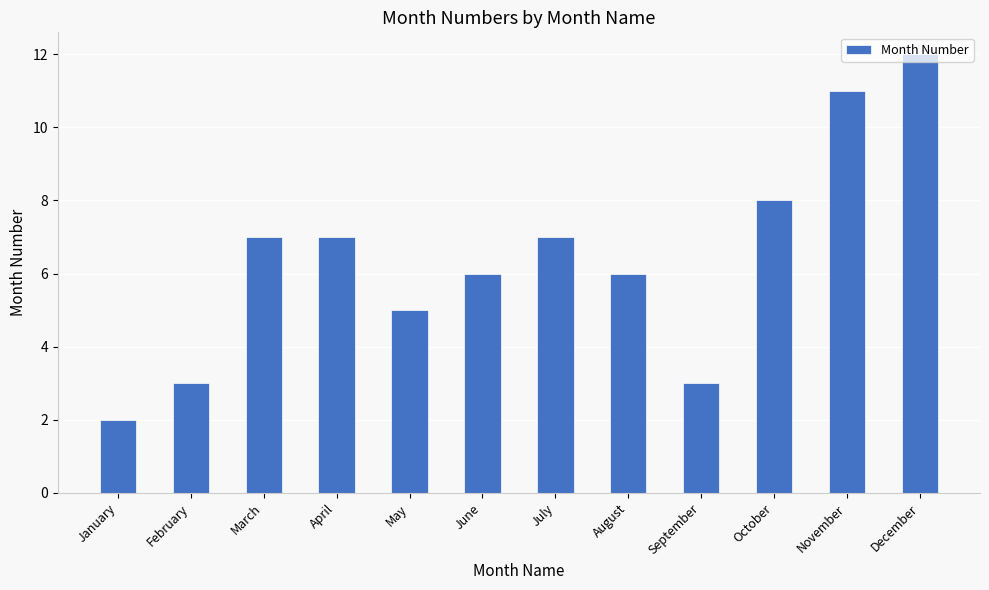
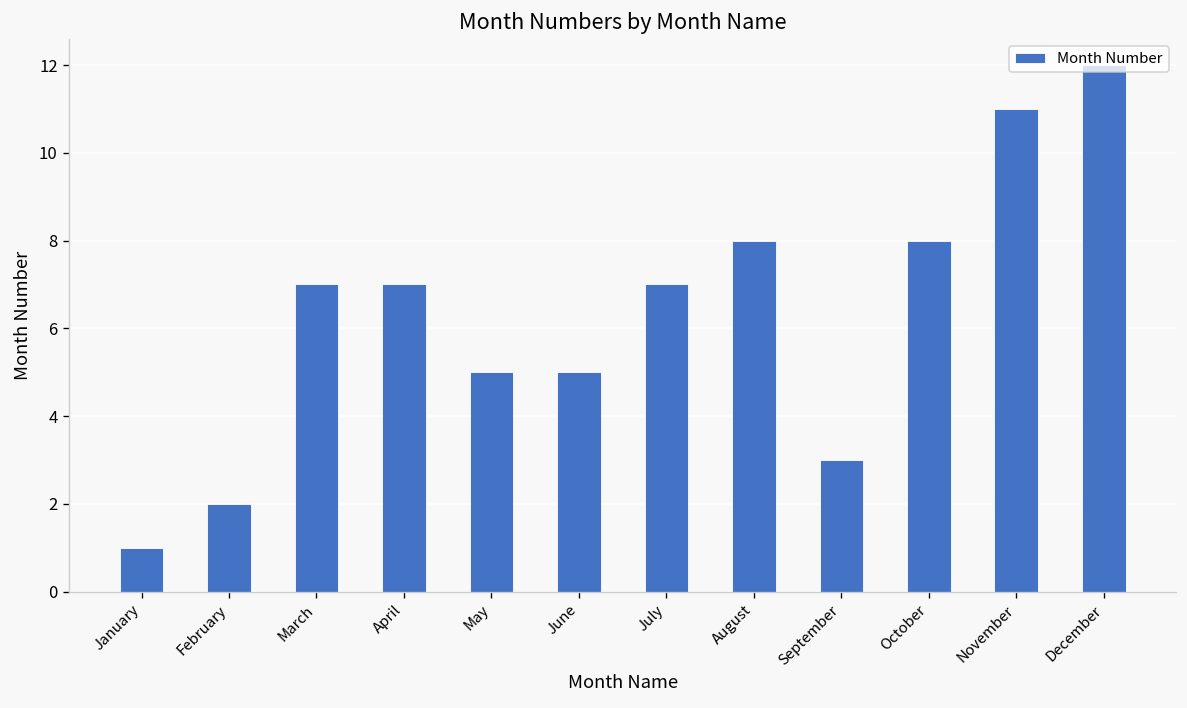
  {
-   "January": 2,
-   "February": 3,
+   "January": 1,
+   "February": 2,
    "March": 7,
    "April": 7,
    "May": 5,
-   "June": 6,
+   "June": 5,
    "July": 7,
-   "August": 6,
+   "August": 8,
    "September": 3,
    "October": 8,
    "November": 11
  }
